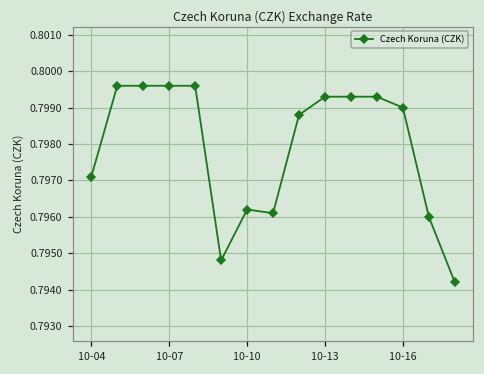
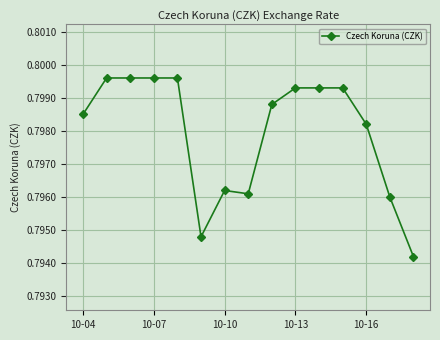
  {
-   "10-04": 0.7971,
+   "10-04": 0.7985,
    "10-07": 0.7996,
    "10-10": 0.7962,
    "10-13": 0.7993,
-   "10-16": 0.7990
+   "10-16": 0.7982
  }
